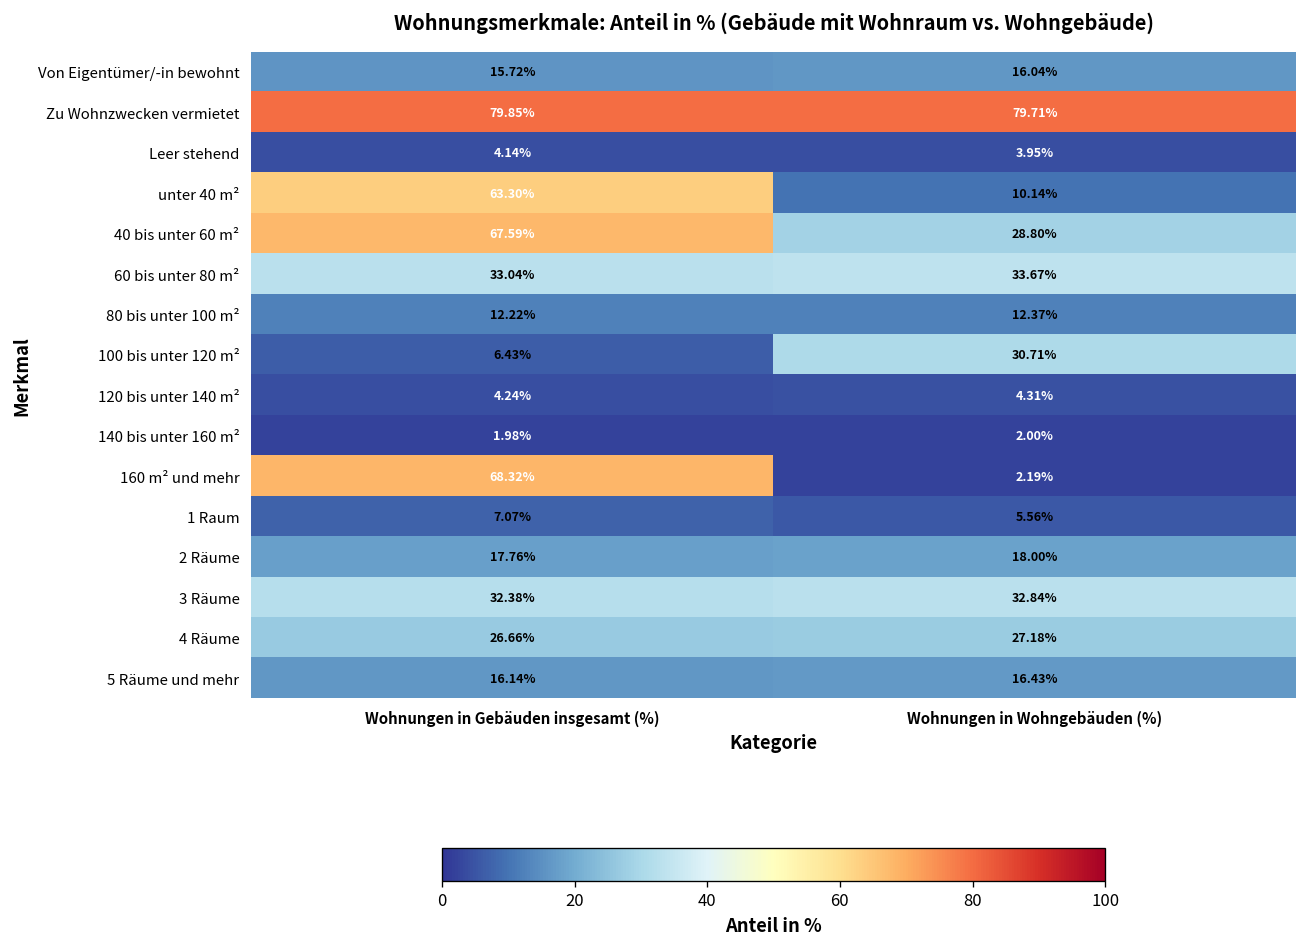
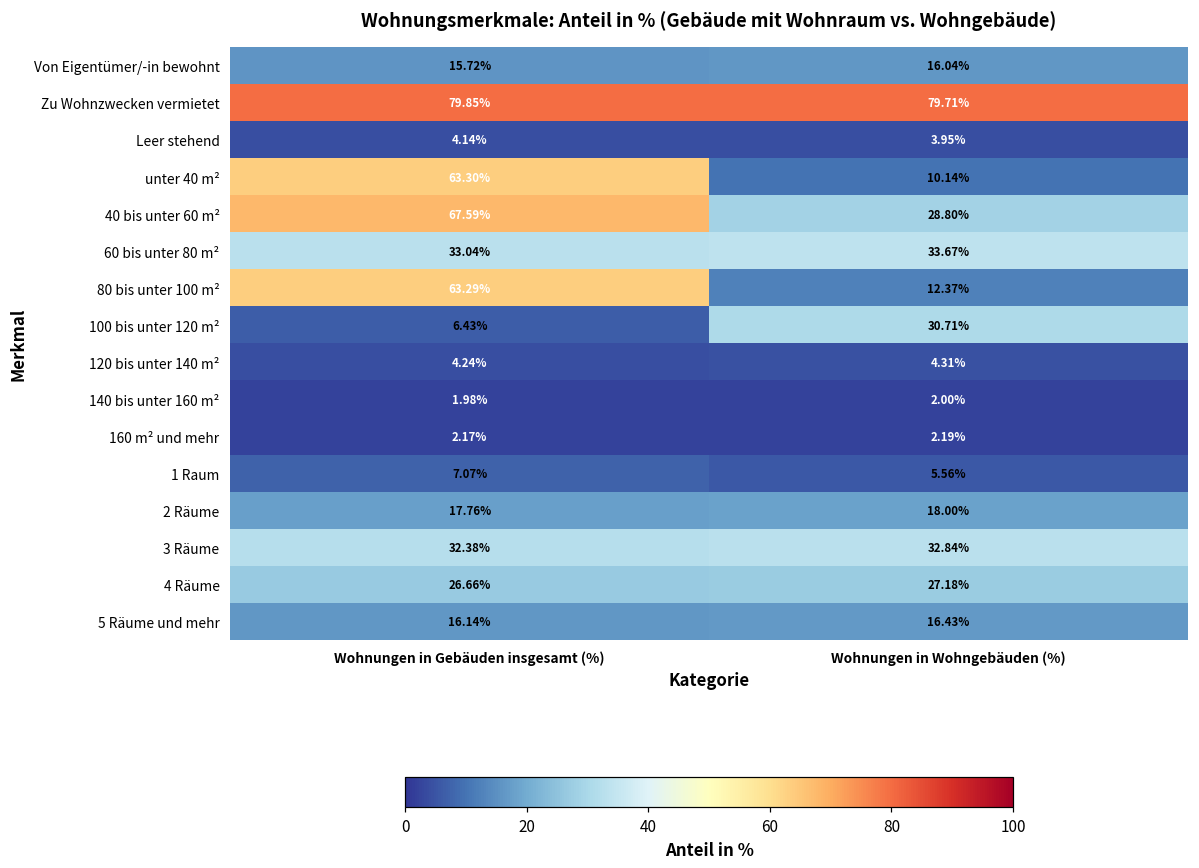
  {
    "Von Eigentümer/-in bewohnt": {
      "Wohnungen in Gebäuden insgesamt (%)": "15.72%",
      "Wohnungen in Wohngebäuden (%)": "16.04%"
    },
    "Zu Wohnzwecken vermietet": {
      "Wohnungen in Gebäuden insgesamt (%)": "79.85%",
      "Wohnungen in Wohngebäuden (%)": "79.71%"
    },
    "Leer stehend": {
      "Wohnungen in Gebäuden insgesamt (%)": "4.14%",
      "Wohnungen in Wohngebäuden (%)": "3.95%"
    },
    "unter 40 m²": {
      "Wohnungen in Gebäuden insgesamt (%)": "63.30%",
      "Wohnungen in Wohngebäuden (%)": "10.14%"
    },
    "40 bis unter 60 m²": {
      "Wohnungen in Gebäuden insgesamt (%)": "67.59%",
      "Wohnungen in Wohngebäuden (%)": "28.80%"
    },
    "60 bis unter 80 m²": {
      "Wohnungen in Gebäuden insgesamt (%)": "33.04%",
      "Wohnungen in Wohngebäuden (%)": "33.67%"
    },
    "80 bis unter 100 m²": {
-     "Wohnungen in Gebäuden insgesamt (%)": "12.22%",
+     "Wohnungen in Gebäuden insgesamt (%)": "63.29%",
      "Wohnungen in Wohngebäuden (%)": "12.37%"
    },
    "100 bis unter 120 m²": {
      "Wohnungen in Gebäuden insgesamt (%)": "6.43%",
      "Wohnungen in Wohngebäuden (%)": "30.71%"
    },
    "120 bis unter 140 m²": {
      "Wohnungen in Gebäuden insgesamt (%)": "4.24%",
      "Wohnungen in Wohngebäuden (%)": "4.31%"
    },
    "140 bis unter 160 m²": {
      "Wohnungen in Gebäuden insgesamt (%)": "1.98%",
      "Wohnungen in Wohngebäuden (%)": "2.00%"
    },
    "160 m² und mehr": {
-     "Wohnungen in Gebäuden insgesamt (%)": "68.32%",
+     "Wohnungen in Gebäuden insgesamt (%)": "2.17%",
      "Wohnungen in Wohngebäuden (%)": "2.19%"
    },
    "1 Raum": {
      "Wohnungen in Gebäuden insgesamt (%)": "7.07%",
      "Wohnungen in Wohngebäuden (%)": "5.56%"
    },
    "2 Räume": {
      "Wohnungen in Gebäuden insgesamt (%)": "17.76%",
      "Wohnungen in Wohngebäuden (%)": "18.00%"
    },
    "3 Räume": {
      "Wohnungen in Gebäuden insgesamt (%)": "32.38%",
      "Wohnungen in Wohngebäuden (%)": "32.84%"
    },
    "4 Räume": {
      "Wohnungen in Gebäuden insgesamt (%)": "26.66%",
      "Wohnungen in Wohngebäuden (%)": "27.18%"
    },
    "5 Räume und mehr": {
      "Wohnungen in Gebäuden insgesamt (%)": "16.14%",
      "Wohnungen in Wohngebäuden (%)": "16.43%"
    }
  }
